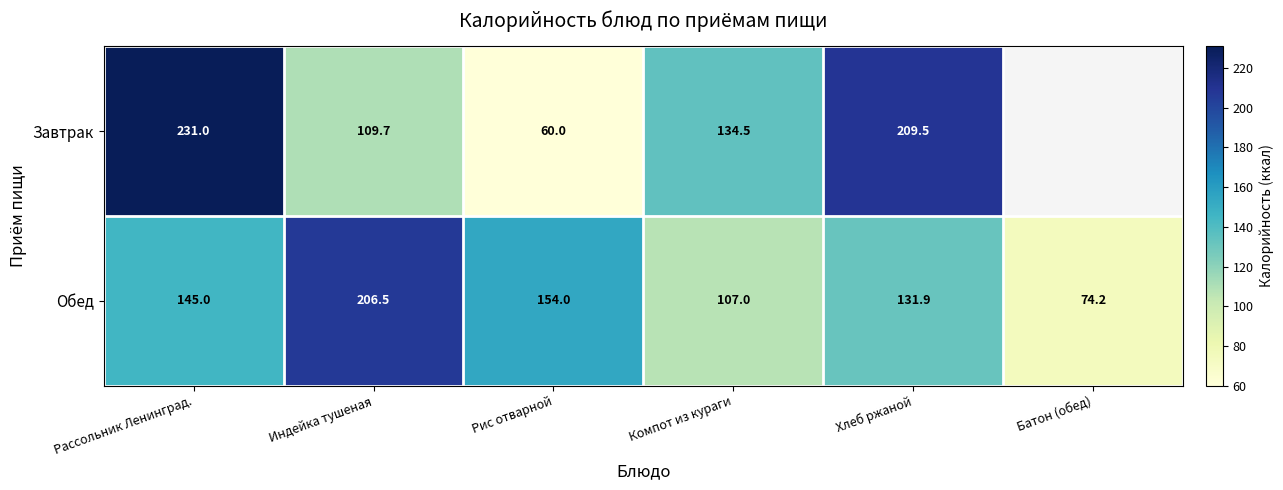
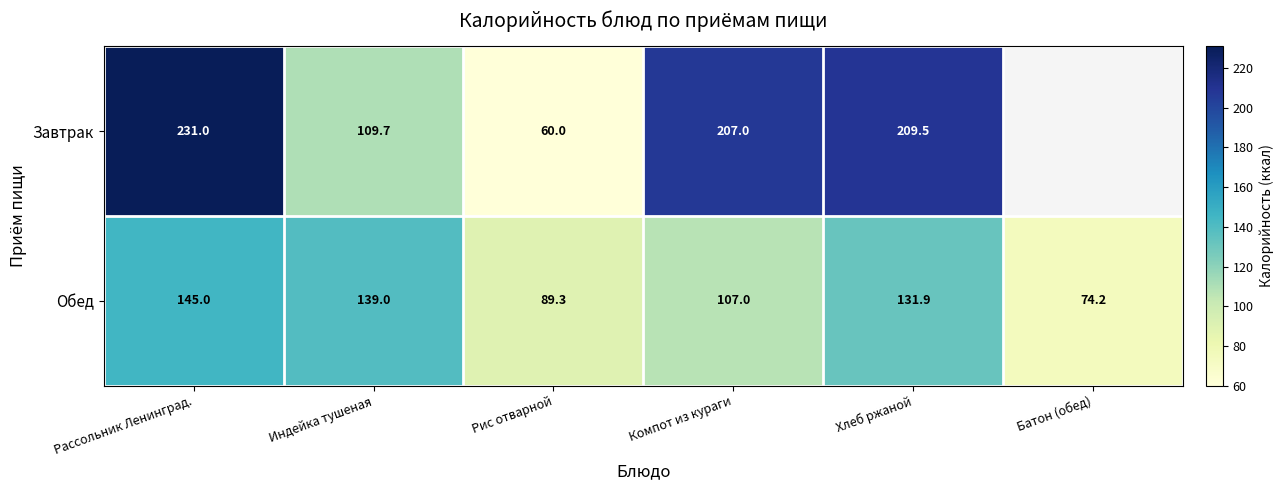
  {
    "Завтрак": {
      "Рассольник Ленинград.": 231.0,
      "Индейка тушеная": 109.7,
      "Рис отварной": 60.0,
-     "Компот из кураги": 134.5,
+     "Компот из кураги": 207.0,
      "Хлеб ржаной": 209.5
    },
    "Обед": {
      "Рассольник Ленинград.": 145.0,
-     "Индейка тушеная": 206.5,
-     "Рис отварной": 154.0,
+     "Индейка тушеная": 139.0,
+     "Рис отварной": 89.3,
      "Компот из кураги": 107.0,
      "Хлеб ржаной": 131.9,
      "Батон (обед)": 74.2
    }
  }
